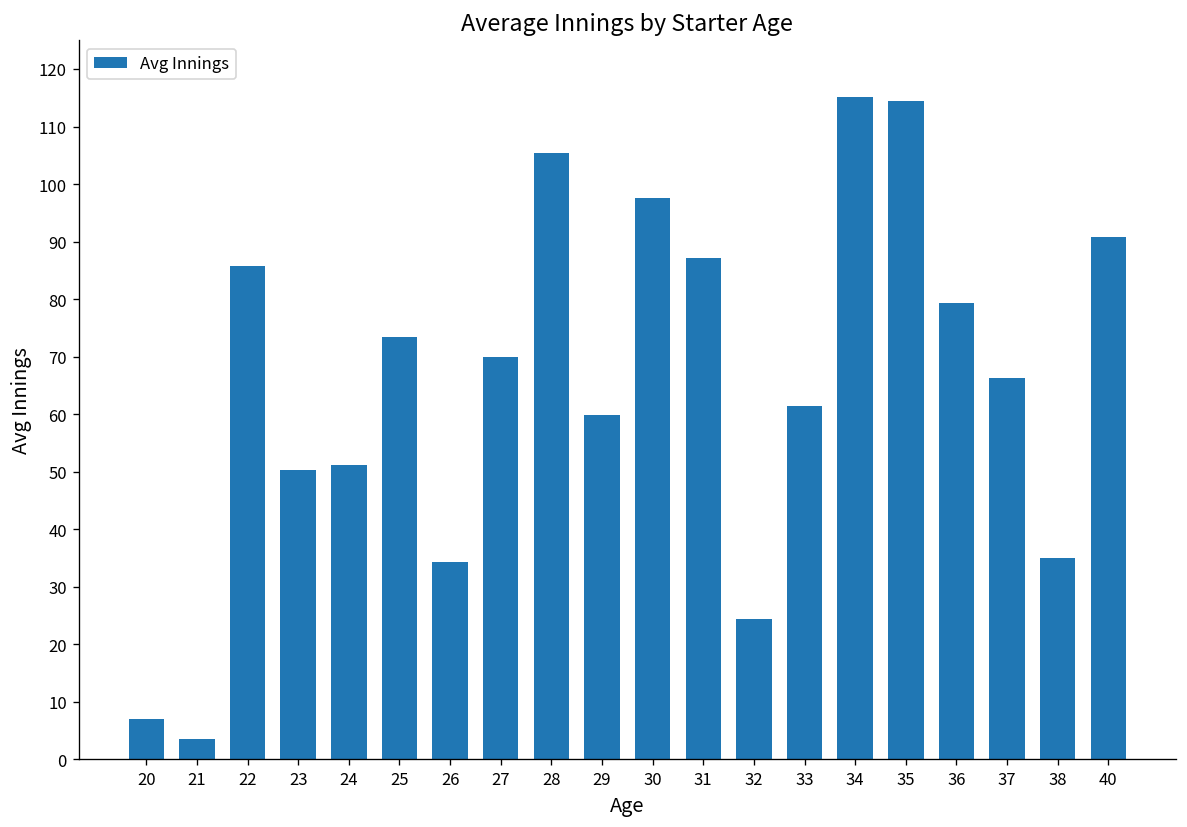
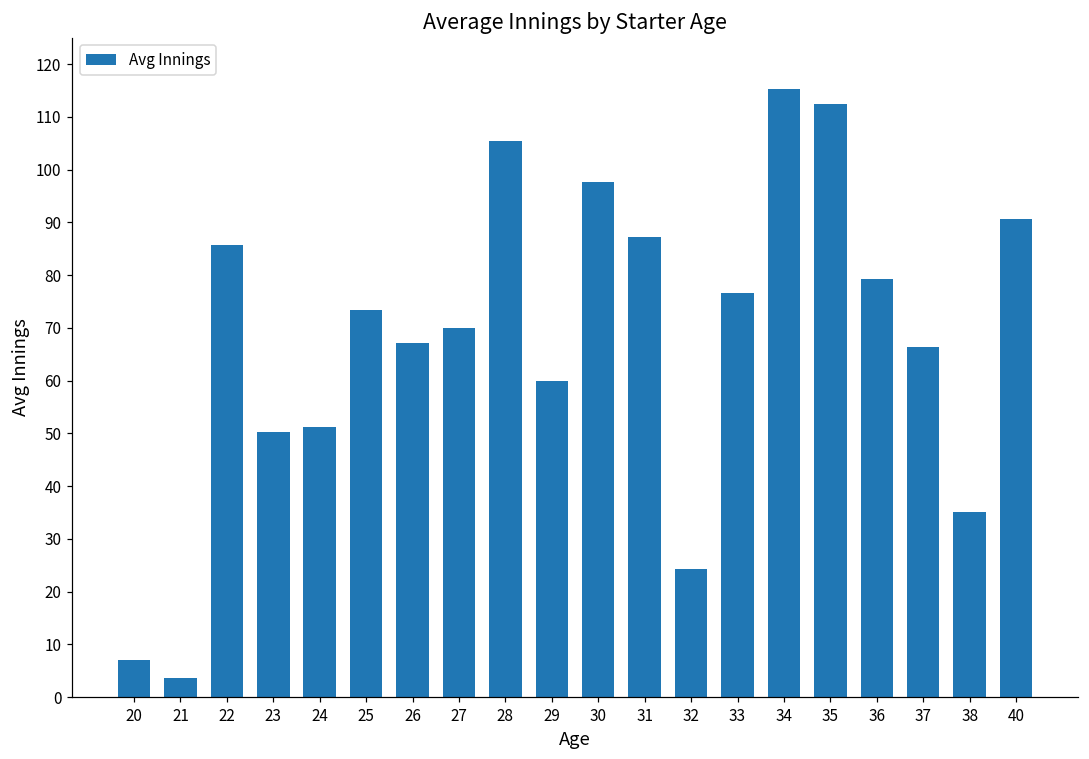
  {
    "20": 7,
    "21": 4,
    "22": 86,
    "23": 50,
    "24": 51,
    "25": 73,
-   "26": 34,
+   "26": 67,
    "27": 70,
    "28": 105,
    "29": 60,
    "30": 98,
    "31": 87,
    "32": 24,
-   "33": 61,
+   "33": 77,
    "34": 115,
-   "35": 114,
+   "35": 113,
    "36": 79,
    "37": 66,
    "38": 35,
    "40": 91
  }
